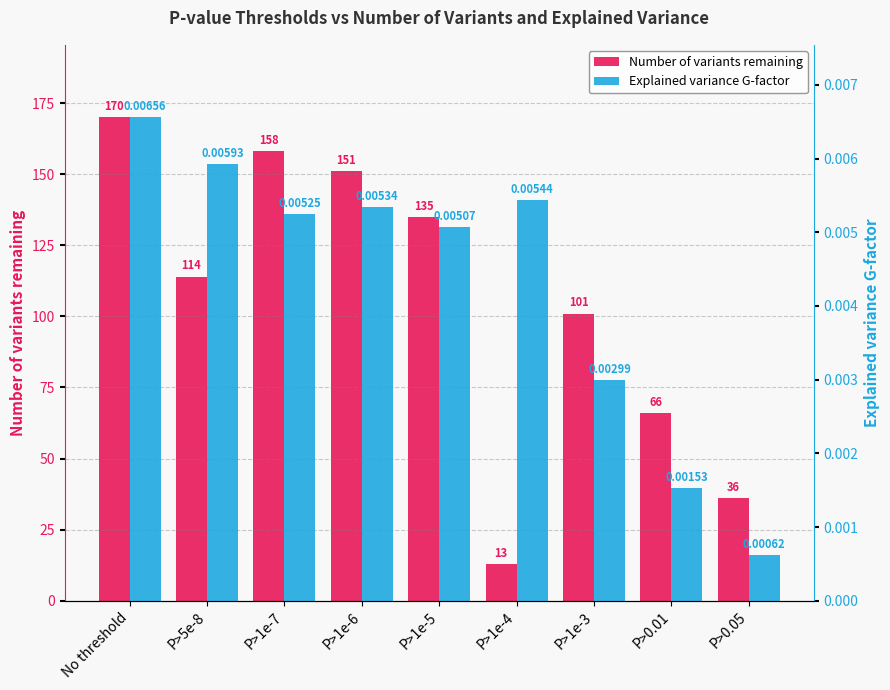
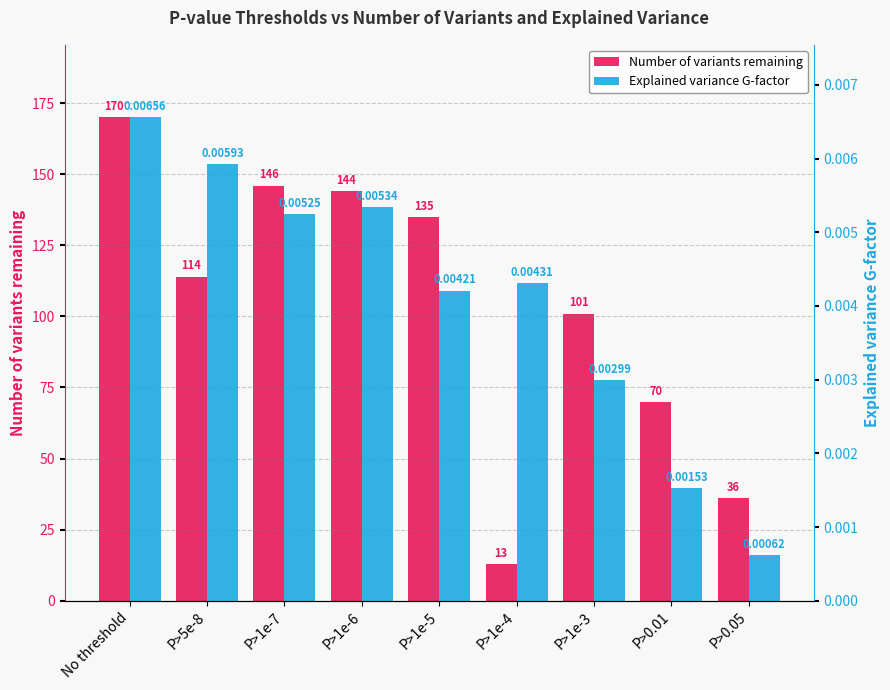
  {
    "Number of variants remaining": {
      "No threshold": 170,
      "P>5e-8": 114,
-     "P>1e-7": 158,
-     "P>1e-6": 151,
+     "P>1e-7": 146,
+     "P>1e-6": 144,
      "P>1e-5": 135,
      "P>1e-4": 13,
      "P>1e-3": 101,
-     "P>0.01": 66,
+     "P>0.01": 70,
      "P>0.05": 36
    },
    "Explained variance G-factor": {
      "No threshold": 0.00656,
      "P>5e-8": 0.00593,
      "P>1e-7": 0.00525,
      "P>1e-6": 0.00534,
-     "P>1e-5": 0.00507,
-     "P>1e-4": 0.00544,
+     "P>1e-5": 0.00421,
+     "P>1e-4": 0.00431,
      "P>1e-3": 0.00299,
      "P>0.01": 0.00153,
      "P>0.05": 0.00062
    }
  }
